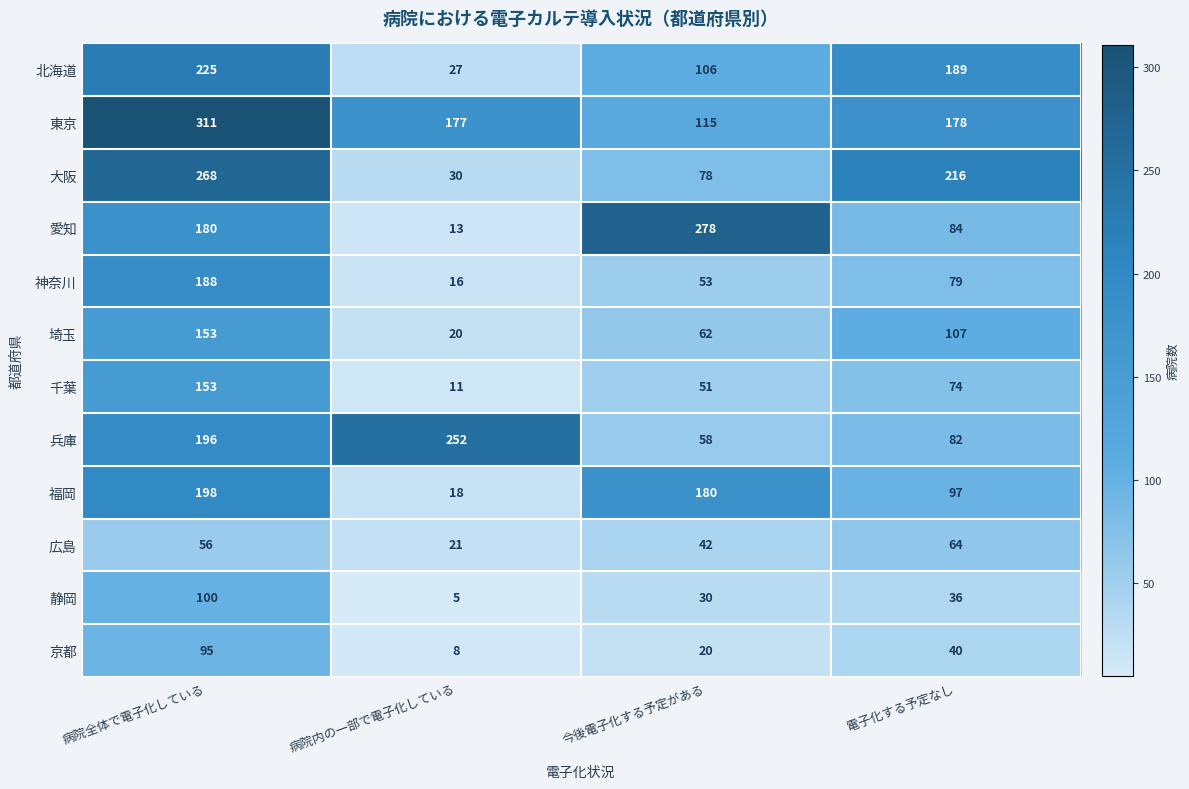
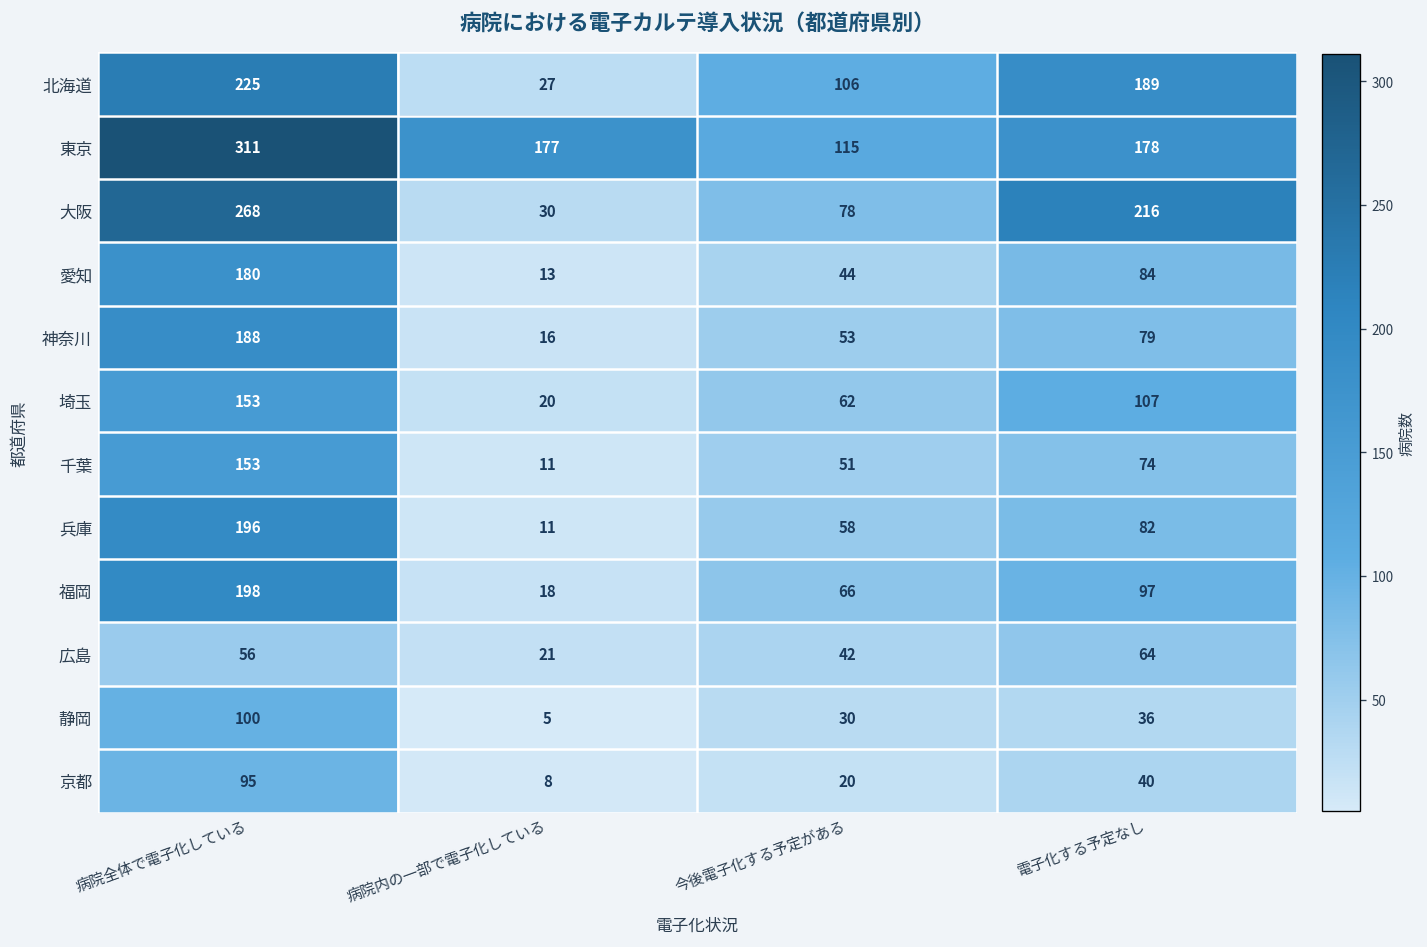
  {
    "北海道": {
      "病院全体で電子化している": 225,
      "病院内の一部で電子化している": 27,
      "今後電子化する予定がある": 106,
      "電子化する予定なし": 189
    },
    "東京": {
      "病院全体で電子化している": 311,
      "病院内の一部で電子化している": 177,
      "今後電子化する予定がある": 115,
      "電子化する予定なし": 178
    },
    "大阪": {
      "病院全体で電子化している": 268,
      "病院内の一部で電子化している": 30,
      "今後電子化する予定がある": 78,
      "電子化する予定なし": 216
    },
    "愛知": {
      "病院全体で電子化している": 180,
      "病院内の一部で電子化している": 13,
-     "今後電子化する予定がある": 278,
+     "今後電子化する予定がある": 44,
      "電子化する予定なし": 84
    },
    "神奈川": {
      "病院全体で電子化している": 188,
      "病院内の一部で電子化している": 16,
      "今後電子化する予定がある": 53,
      "電子化する予定なし": 79
    },
    "埼玉": {
      "病院全体で電子化している": 153,
      "病院内の一部で電子化している": 20,
      "今後電子化する予定がある": 62,
      "電子化する予定なし": 107
    },
    "千葉": {
      "病院全体で電子化している": 153,
      "病院内の一部で電子化している": 11,
      "今後電子化する予定がある": 51,
      "電子化する予定なし": 74
    },
    "兵庫": {
      "病院全体で電子化している": 196,
-     "病院内の一部で電子化している": 252,
+     "病院内の一部で電子化している": 11,
      "今後電子化する予定がある": 58,
      "電子化する予定なし": 82
    },
    "福岡": {
      "病院全体で電子化している": 198,
      "病院内の一部で電子化している": 18,
-     "今後電子化する予定がある": 180,
+     "今後電子化する予定がある": 66,
      "電子化する予定なし": 97
    },
    "広島": {
      "病院全体で電子化している": 56,
      "病院内の一部で電子化している": 21,
      "今後電子化する予定がある": 42,
      "電子化する予定なし": 64
    },
    "静岡": {
      "病院全体で電子化している": 100,
      "病院内の一部で電子化している": 5,
      "今後電子化する予定がある": 30,
      "電子化する予定なし": 36
    },
    "京都": {
      "病院全体で電子化している": 95,
      "病院内の一部で電子化している": 8,
      "今後電子化する予定がある": 20,
      "電子化する予定なし": 40
    }
  }
